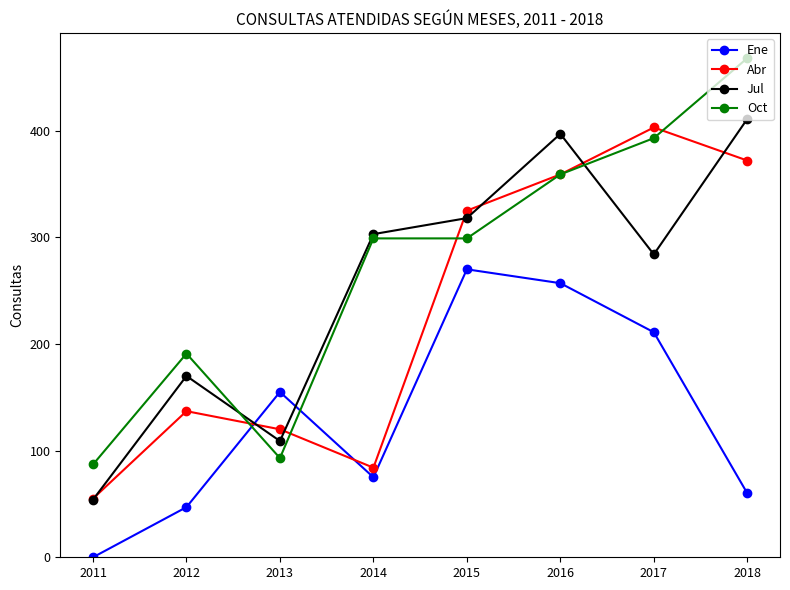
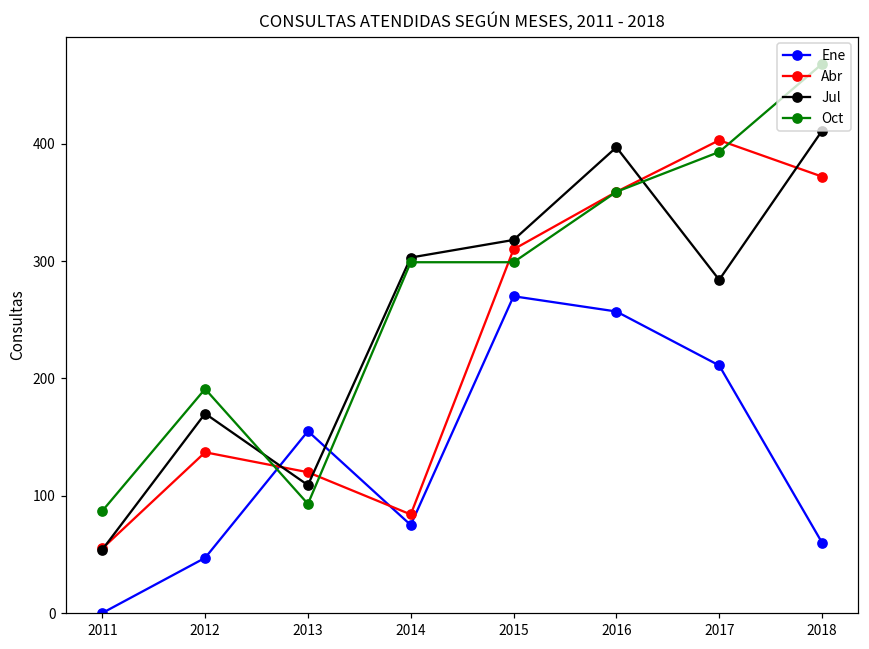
  {
    "Ene": {
      "2011": 0,
      "2012": 47,
      "2013": 155,
      "2014": 75,
      "2015": 270,
      "2016": 257,
      "2017": 211,
      "2018": 60
    },
    "Abr": {
      "2012": 137,
      "2013": 120,
      "2014": 84,
-     "2015": 325,
+     "2015": 310,
      "2017": 403,
      "2018": 372
    },
    "Jul": {
      "2012": 170,
      "2013": 109,
      "2014": 303,
      "2015": 318,
      "2016": 397,
      "2017": 284
    },
    "Oct": {
      "2011": 87,
      "2012": 191,
      "2013": 93,
      "2014": 299,
      "2015": 299,
      "2017": 393
    }
  }
